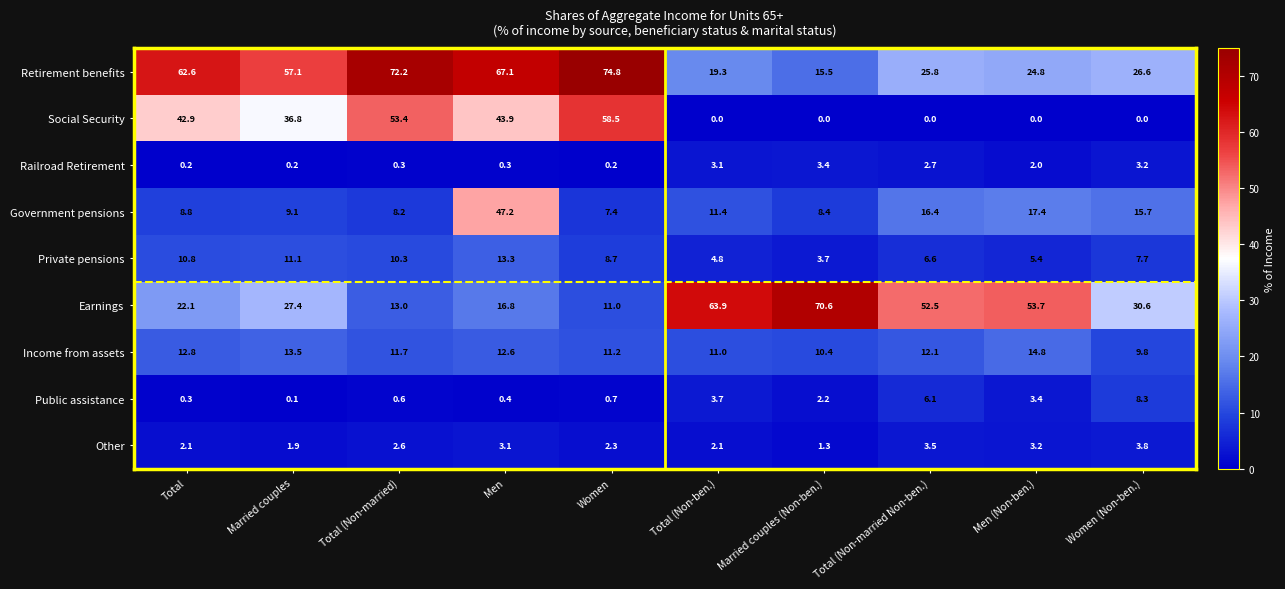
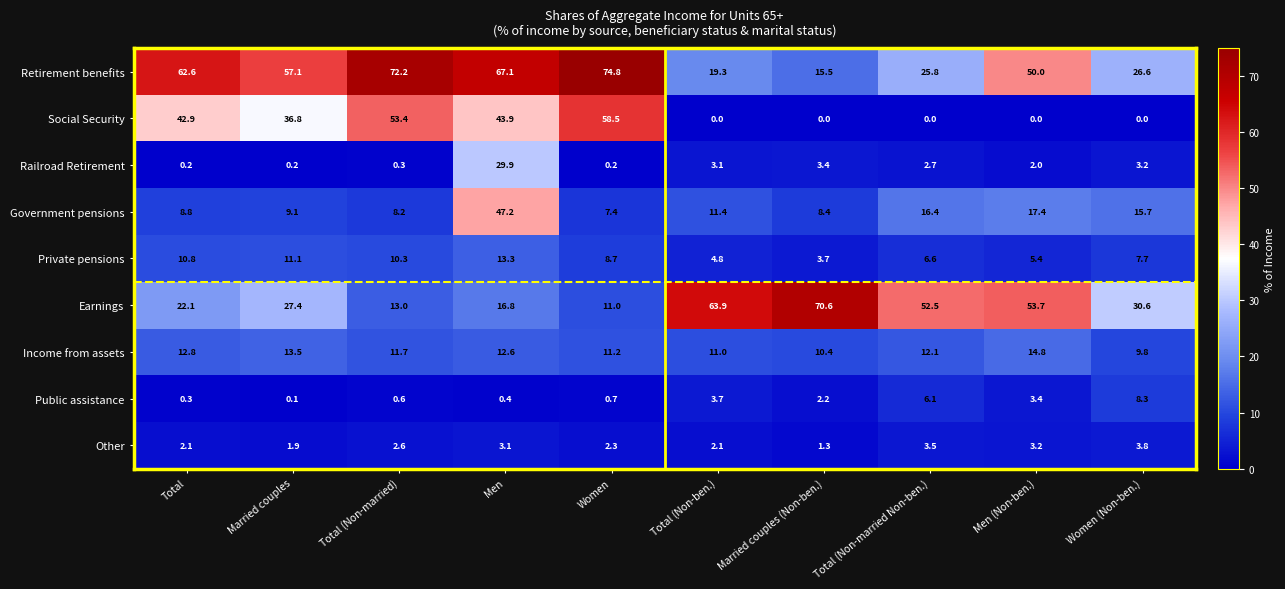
  {
    "Retirement benefits": {
      "Total": 62.6,
      "Married couples": 57.1,
      "Total (Non-married)": 72.2,
      "Men": 67.1,
      "Women": 74.8,
      "Total (Non-ben.)": 19.3,
      "Married couples (Non-ben.)": 15.5,
      "Total (Non-married Non-ben.)": 25.8,
-     "Men (Non-ben.)": 24.8,
+     "Men (Non-ben.)": 50.0,
      "Women (Non-ben.)": 26.6
    },
    "Social Security": {
      "Total": 42.9,
      "Married couples": 36.8,
      "Total (Non-married)": 53.4,
      "Men": 43.9,
      "Women": 58.5,
      "Total (Non-ben.)": 0.0,
      "Married couples (Non-ben.)": 0.0,
      "Total (Non-married Non-ben.)": 0.0,
      "Men (Non-ben.)": 0.0,
      "Women (Non-ben.)": 0.0
    },
    "Railroad Retirement": {
      "Total": 0.2,
      "Married couples": 0.2,
      "Total (Non-married)": 0.3,
-     "Men": 0.3,
+     "Men": 29.9,
      "Women": 0.2,
      "Total (Non-ben.)": 3.1,
      "Married couples (Non-ben.)": 3.4,
      "Total (Non-married Non-ben.)": 2.7,
      "Men (Non-ben.)": 2.0,
      "Women (Non-ben.)": 3.2
    },
    "Government pensions": {
      "Total": 8.8,
      "Married couples": 9.1,
      "Total (Non-married)": 8.2,
      "Men": 47.2,
      "Women": 7.4,
      "Total (Non-ben.)": 11.4,
      "Married couples (Non-ben.)": 8.4,
      "Total (Non-married Non-ben.)": 16.4,
      "Men (Non-ben.)": 17.4,
      "Women (Non-ben.)": 15.7
    },
    "Private pensions": {
      "Total": 10.8,
      "Married couples": 11.1,
      "Total (Non-married)": 10.3,
      "Men": 13.3,
      "Women": 8.7,
      "Total (Non-ben.)": 4.8,
      "Married couples (Non-ben.)": 3.7,
      "Total (Non-married Non-ben.)": 6.6,
      "Men (Non-ben.)": 5.4,
      "Women (Non-ben.)": 7.7
    },
    "Earnings": {
      "Total": 22.1,
      "Married couples": 27.4,
      "Total (Non-married)": 13.0,
      "Men": 16.8,
      "Women": 11.0,
      "Total (Non-ben.)": 63.9,
      "Married couples (Non-ben.)": 70.6,
      "Total (Non-married Non-ben.)": 52.5,
      "Men (Non-ben.)": 53.7,
      "Women (Non-ben.)": 30.6
    },
    "Income from assets": {
      "Total": 12.8,
      "Married couples": 13.5,
      "Total (Non-married)": 11.7,
      "Men": 12.6,
      "Women": 11.2,
      "Total (Non-ben.)": 11.0,
      "Married couples (Non-ben.)": 10.4,
      "Total (Non-married Non-ben.)": 12.1,
      "Men (Non-ben.)": 14.8,
      "Women (Non-ben.)": 9.8
    },
    "Public assistance": {
      "Total": 0.3,
      "Married couples": 0.1,
      "Total (Non-married)": 0.6,
      "Men": 0.4,
      "Women": 0.7,
      "Total (Non-ben.)": 3.7,
      "Married couples (Non-ben.)": 2.2,
      "Total (Non-married Non-ben.)": 6.1,
      "Men (Non-ben.)": 3.4,
      "Women (Non-ben.)": 8.3
    },
    "Other": {
      "Total": 2.1,
      "Married couples": 1.9,
      "Total (Non-married)": 2.6,
      "Men": 3.1,
      "Women": 2.3,
      "Total (Non-ben.)": 2.1,
      "Married couples (Non-ben.)": 1.3,
      "Total (Non-married Non-ben.)": 3.5,
      "Men (Non-ben.)": 3.2,
      "Women (Non-ben.)": 3.8
    }
  }
